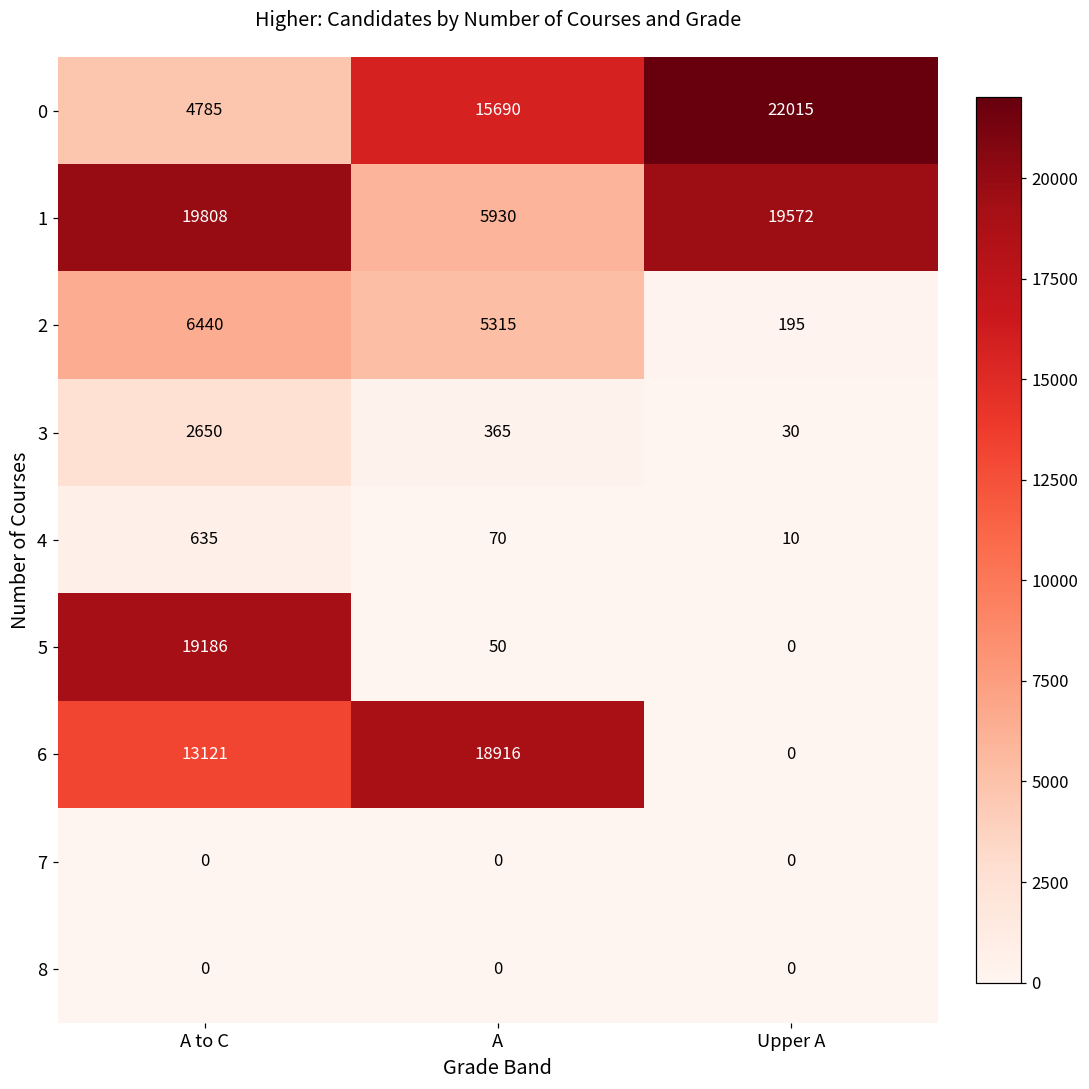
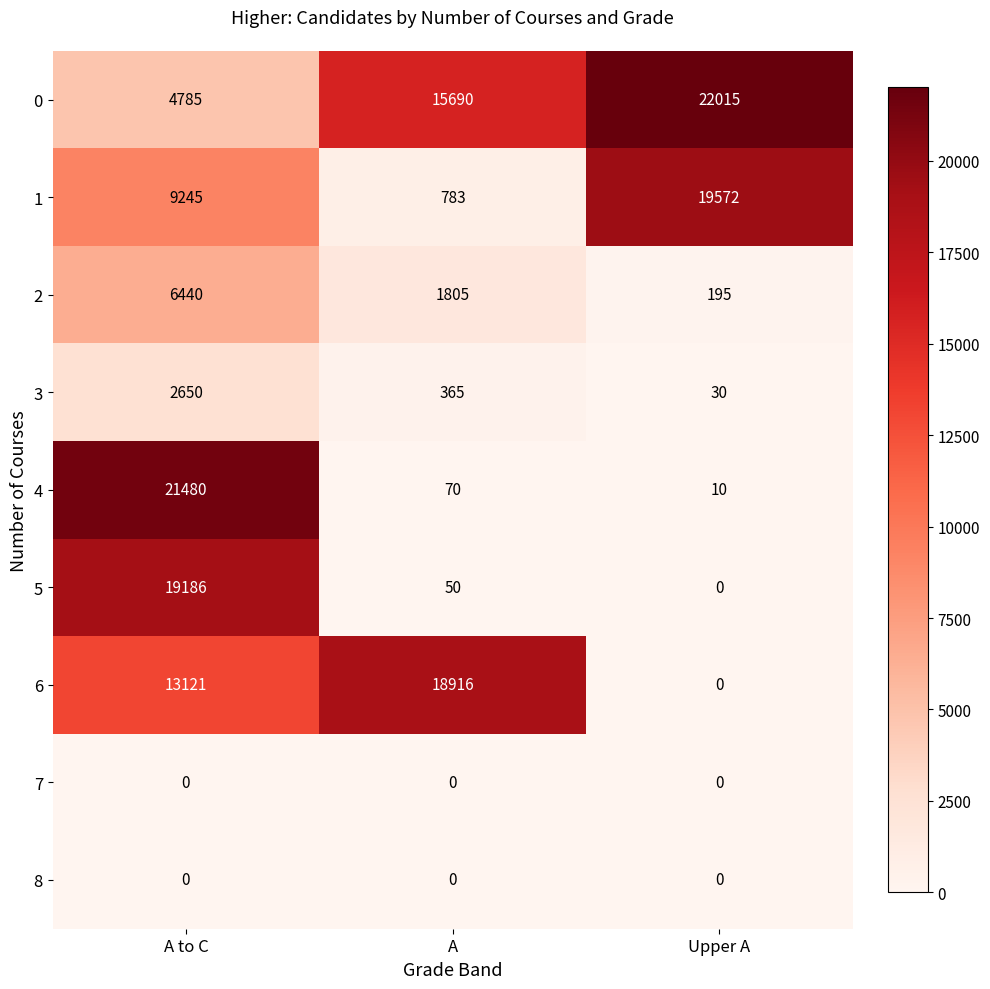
  {
    "0": {
      "A to C": 4785,
      "A": 15690,
      "Upper A": 22015
    },
    "1": {
-     "A to C": 19808,
-     "A": 5930,
+     "A to C": 9245,
+     "A": 783,
      "Upper A": 19572
    },
    "2": {
      "A to C": 6440,
-     "A": 5315,
+     "A": 1805,
      "Upper A": 195
    },
    "3": {
      "A to C": 2650,
      "A": 365,
      "Upper A": 30
    },
    "4": {
-     "A to C": 635,
+     "A to C": 21480,
      "A": 70,
      "Upper A": 10
    },
    "5": {
      "A to C": 19186,
      "A": 50,
      "Upper A": 0
    },
    "6": {
      "A to C": 13121,
      "A": 18916,
      "Upper A": 0
    },
    "7": {
      "A to C": 0,
      "A": 0,
      "Upper A": 0
    },
    "8": {
      "A to C": 0,
      "A": 0,
      "Upper A": 0
    }
  }
